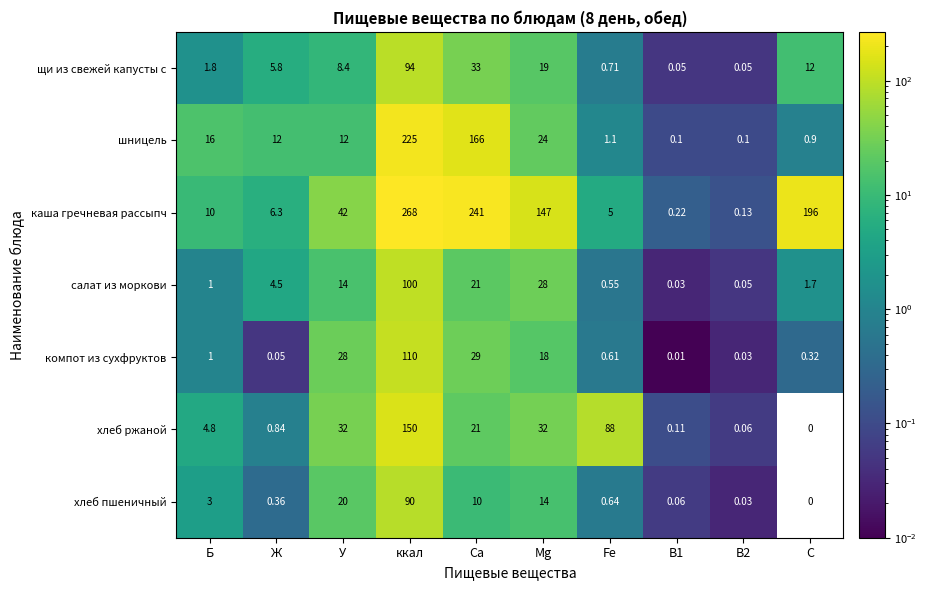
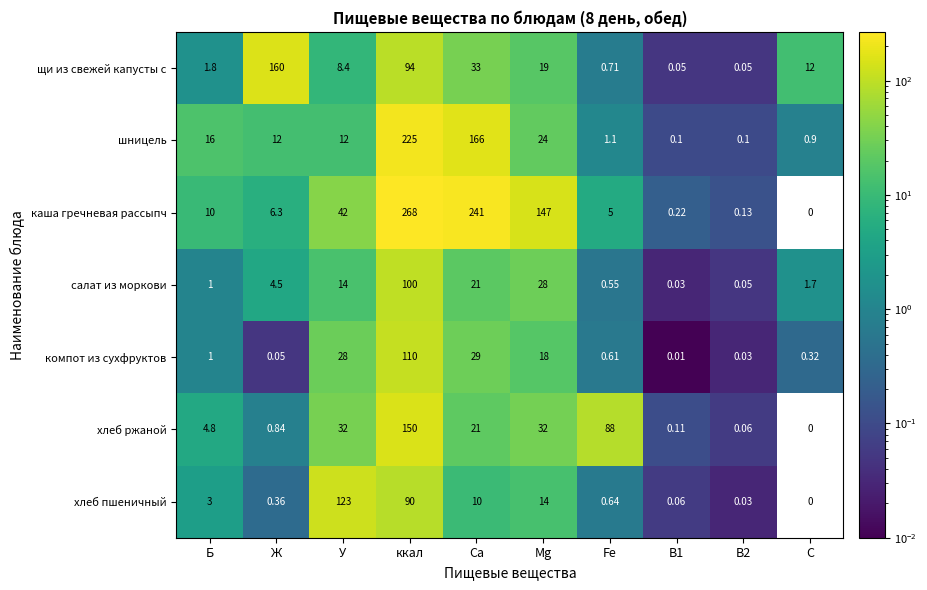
  {
    "щи из свежей капусты с": {
      "Б": 1.8,
-     "Ж": 5.8,
+     "Ж": 160,
      "У": 8.4,
      "ккал": 94,
      "Ca": 33,
      "Mg": 19,
      "Fe": 0.71,
      "B1": 0.05,
      "В2": 0.05,
      "C": 12
    },
    "шницель": {
      "Б": 16,
      "Ж": 12,
      "У": 12,
      "ккал": 225,
      "Ca": 166,
      "Mg": 24,
      "Fe": 1.1,
      "B1": 0.1,
      "В2": 0.1,
      "C": 0.9
    },
    "каша гречневая рассыпч": {
      "Б": 10,
      "Ж": 6.3,
      "У": 42,
      "ккал": 268,
      "Ca": 241,
      "Mg": 147,
      "Fe": 5,
      "B1": 0.22,
      "В2": 0.13,
-     "C": 196
+     "C": 0
    },
    "салат из моркови": {
      "Б": 1,
      "Ж": 4.5,
      "У": 14,
      "ккал": 100,
      "Ca": 21,
      "Mg": 28,
      "Fe": 0.55,
      "B1": 0.03,
      "В2": 0.05,
      "C": 1.7
    },
    "компот из сухфруктов": {
      "Б": 1,
      "Ж": 0.05,
      "У": 28,
      "ккал": 110,
      "Ca": 29,
      "Mg": 18,
      "Fe": 0.61,
      "B1": 0.01,
      "В2": 0.03,
      "C": 0.32
    },
    "хлеб ржаной": {
      "Б": 4.8,
      "Ж": 0.84,
      "У": 32,
      "ккал": 150,
      "Ca": 21,
      "Mg": 32,
      "Fe": 88,
      "B1": 0.11,
      "В2": 0.06,
      "C": 0
    },
    "хлеб пшеничный": {
      "Б": 3,
      "Ж": 0.36,
-     "У": 20,
+     "У": 123,
      "ккал": 90,
      "Ca": 10,
      "Mg": 14,
      "Fe": 0.64,
      "B1": 0.06,
      "В2": 0.03,
      "C": 0
    }
  }
